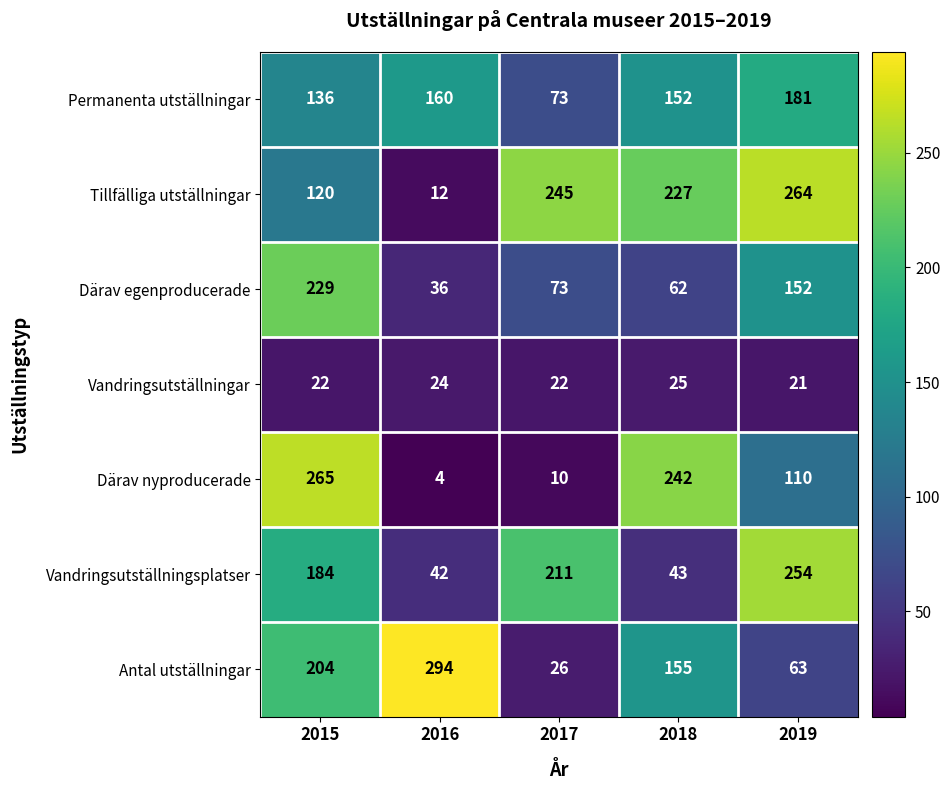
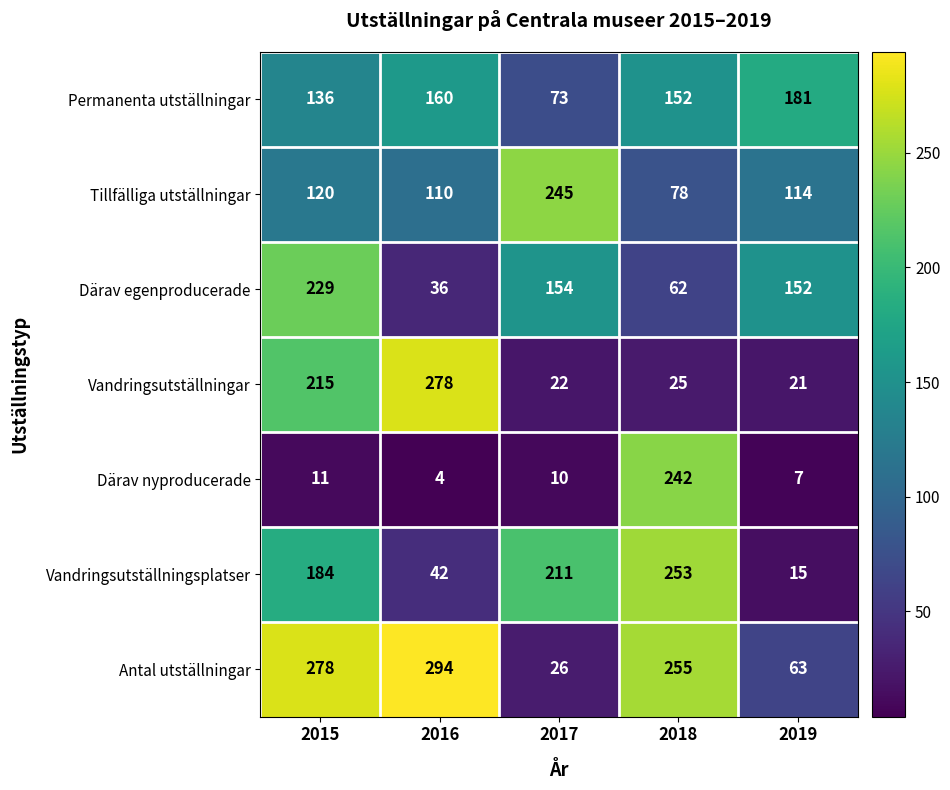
  {
    "Permanenta utställningar": {
      "2015": 136,
      "2016": 160,
      "2017": 73,
      "2018": 152,
      "2019": 181
    },
    "Tillfälliga utställningar": {
      "2015": 120,
-     "2016": 12,
+     "2016": 110,
      "2017": 245,
-     "2018": 227,
-     "2019": 264
+     "2018": 78,
+     "2019": 114
    },
    "Därav egenproducerade": {
      "2015": 229,
      "2016": 36,
-     "2017": 73,
+     "2017": 154,
      "2018": 62,
      "2019": 152
    },
    "Vandringsutställningar": {
-     "2015": 22,
-     "2016": 24,
+     "2015": 215,
+     "2016": 278,
      "2017": 22,
      "2018": 25,
      "2019": 21
    },
    "Därav nyproducerade": {
-     "2015": 265,
+     "2015": 11,
      "2016": 4,
      "2017": 10,
      "2018": 242,
-     "2019": 110
+     "2019": 7
    },
    "Vandringsutställningsplatser": {
      "2015": 184,
      "2016": 42,
      "2017": 211,
-     "2018": 43,
-     "2019": 254
+     "2018": 253,
+     "2019": 15
    },
    "Antal utställningar": {
-     "2015": 204,
+     "2015": 278,
      "2016": 294,
      "2017": 26,
-     "2018": 155,
+     "2018": 255,
      "2019": 63
    }
  }
